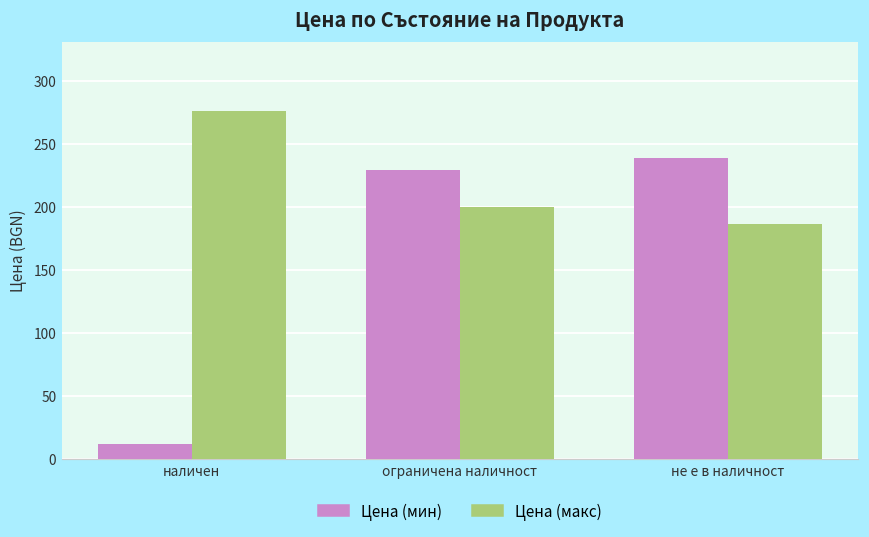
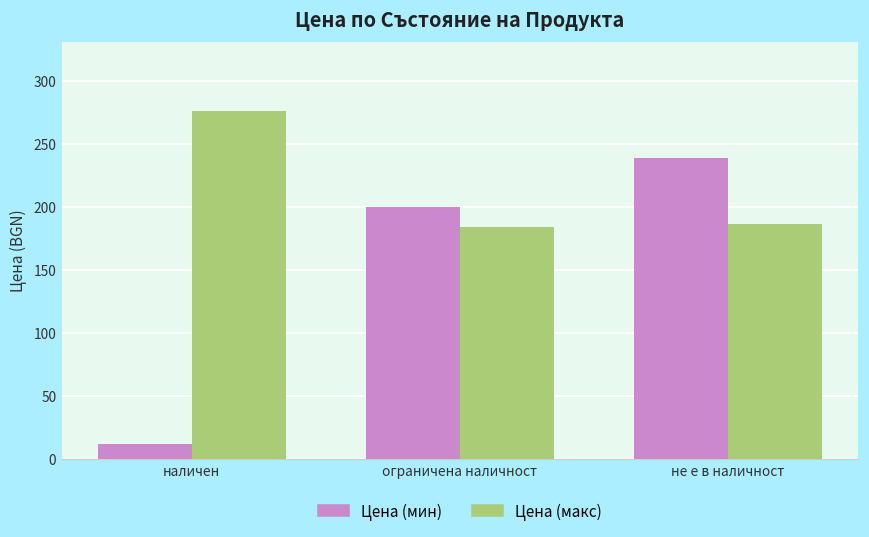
  {
    "Цена (мин)": {
      "наличен": 12,
-     "ограничена наличност": 229,
+     "ограничена наличност": 200,
      "не е в наличност": 239
    },
    "Цена (макс)": {
      "наличен": 276,
-     "ограничена наличност": 200,
+     "ограничена наличност": 184,
      "не е в наличност": 186
    }
  }
